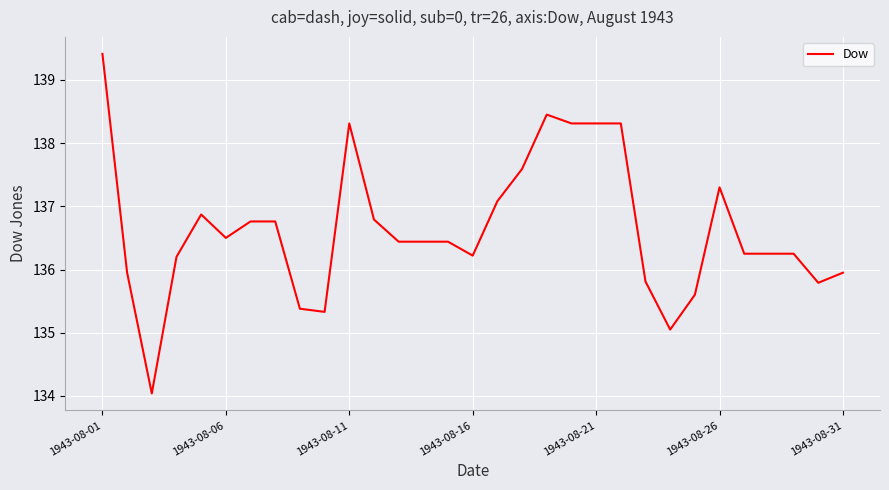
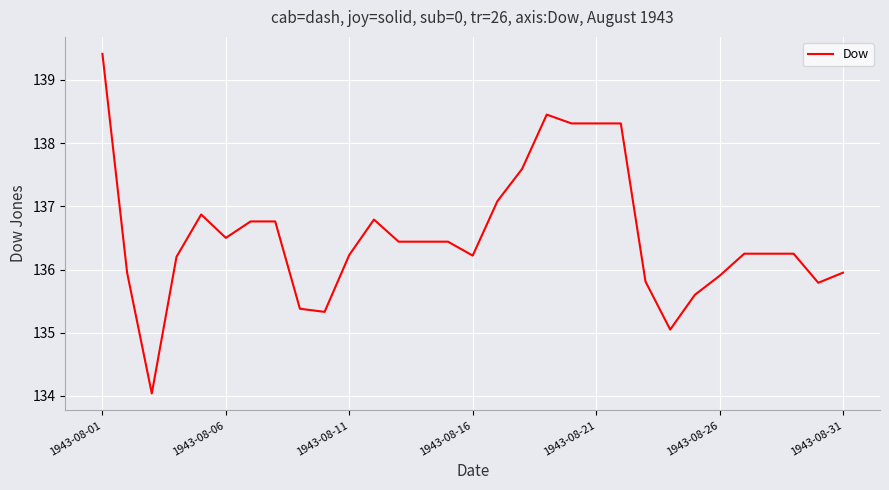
  {
    "1943-08-01": 139.4,
    "1943-08-06": 136.5,
-   "1943-08-11": 138.3,
+   "1943-08-11": 136.2,
    "1943-08-16": 136.2,
    "1943-08-21": 138.3,
-   "1943-08-26": 137.3,
+   "1943-08-26": 135.9,
    "1943-08-31": 136.0
  }
